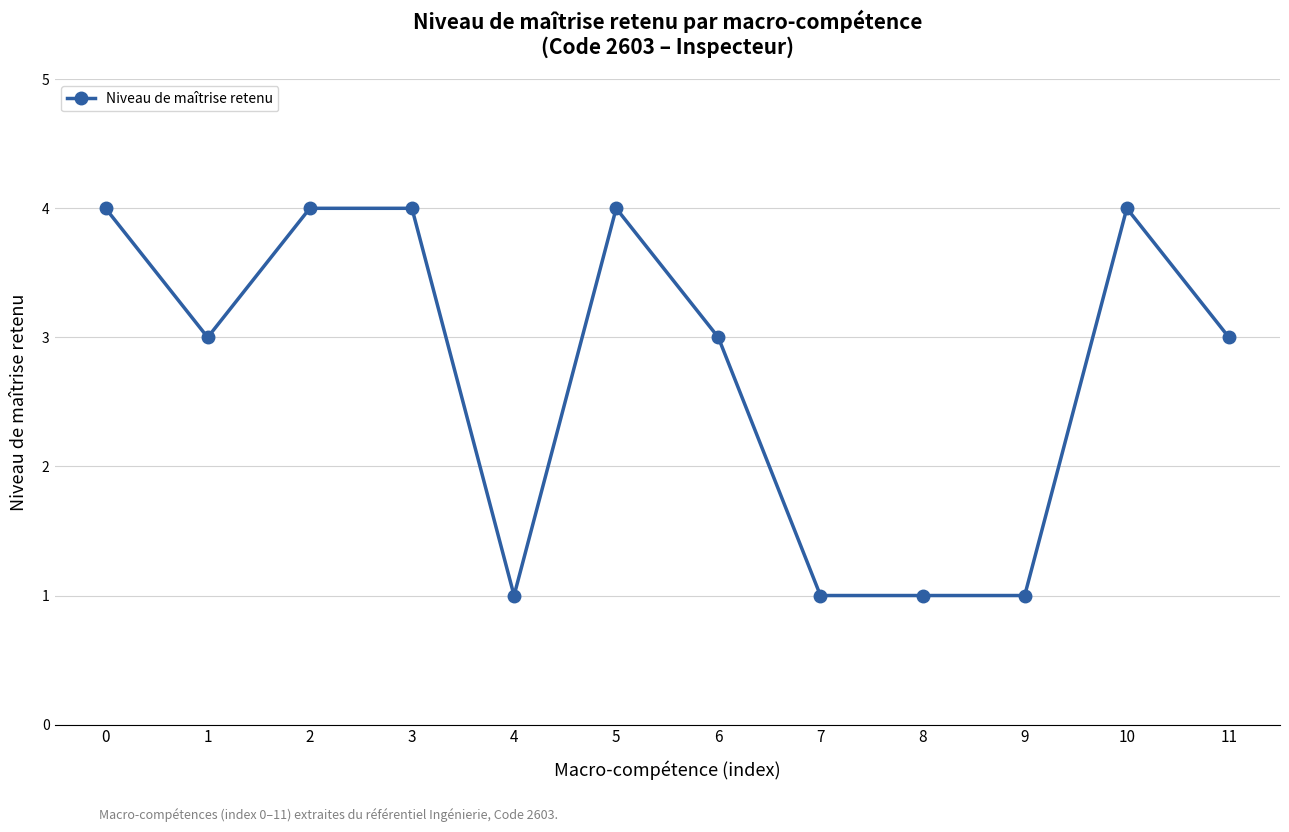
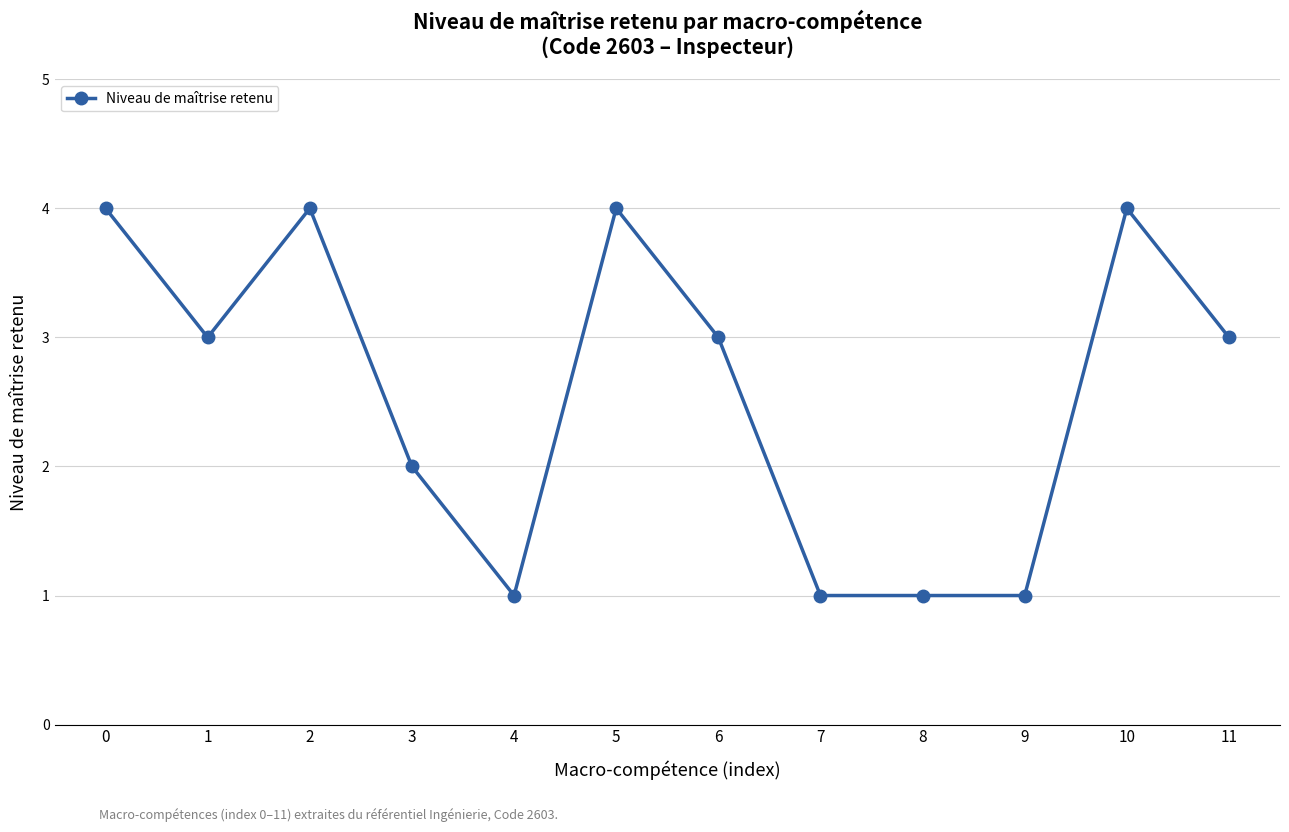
  {
    "0": 4,
    "1": 3,
    "2": 4,
-   "3": 4,
+   "3": 2,
    "4": 1,
    "5": 4,
    "6": 3,
    "7": 1,
    "8": 1,
    "9": 1,
    "10": 4,
    "11": 3
  }
